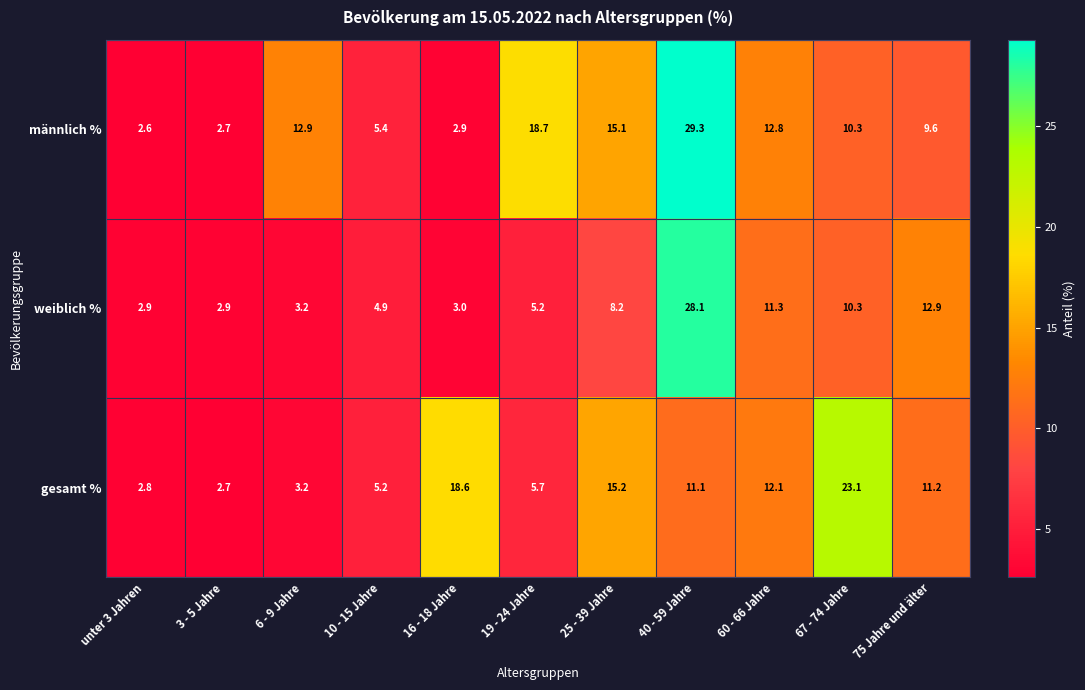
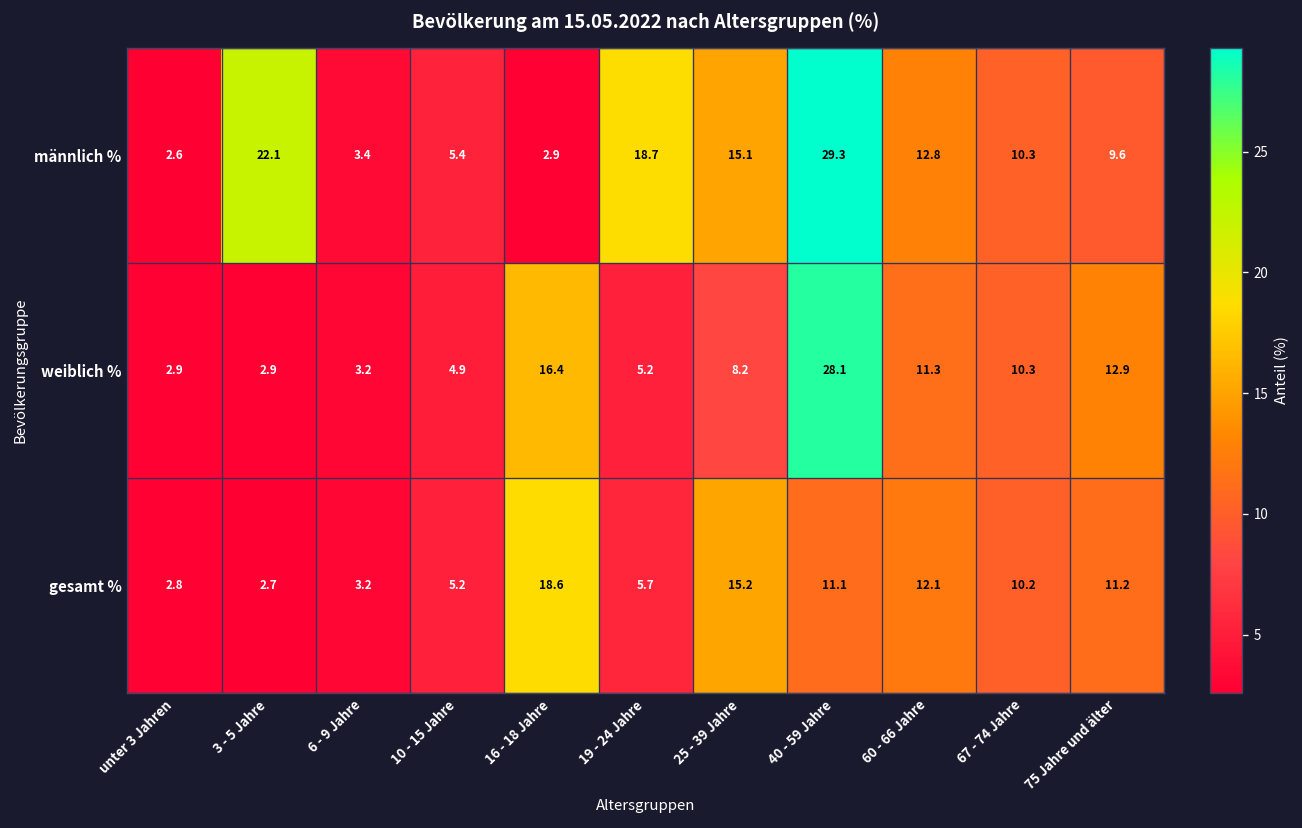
  {
    "männlich %": {
      "unter 3 Jahren": 2.6,
-     "3 - 5 Jahre": 2.7,
-     "6 - 9 Jahre": 12.9,
+     "3 - 5 Jahre": 22.1,
+     "6 - 9 Jahre": 3.4,
      "10 - 15 Jahre": 5.4,
      "16 - 18 Jahre": 2.9,
      "19 - 24 Jahre": 18.7,
      "25 - 39 Jahre": 15.1,
      "40 - 59 Jahre": 29.3,
      "60 - 66 Jahre": 12.8,
      "67 - 74 Jahre": 10.3,
      "75 Jahre und älter": 9.6
    },
    "weiblich %": {
      "unter 3 Jahren": 2.9,
      "3 - 5 Jahre": 2.9,
      "6 - 9 Jahre": 3.2,
      "10 - 15 Jahre": 4.9,
-     "16 - 18 Jahre": 3.0,
+     "16 - 18 Jahre": 16.4,
      "19 - 24 Jahre": 5.2,
      "25 - 39 Jahre": 8.2,
      "40 - 59 Jahre": 28.1,
      "60 - 66 Jahre": 11.3,
      "67 - 74 Jahre": 10.3,
      "75 Jahre und älter": 12.9
    },
    "gesamt %": {
      "unter 3 Jahren": 2.8,
      "3 - 5 Jahre": 2.7,
      "6 - 9 Jahre": 3.2,
      "10 - 15 Jahre": 5.2,
      "16 - 18 Jahre": 18.6,
      "19 - 24 Jahre": 5.7,
      "25 - 39 Jahre": 15.2,
      "40 - 59 Jahre": 11.1,
      "60 - 66 Jahre": 12.1,
-     "67 - 74 Jahre": 23.1,
+     "67 - 74 Jahre": 10.2,
      "75 Jahre und älter": 11.2
    }
  }
